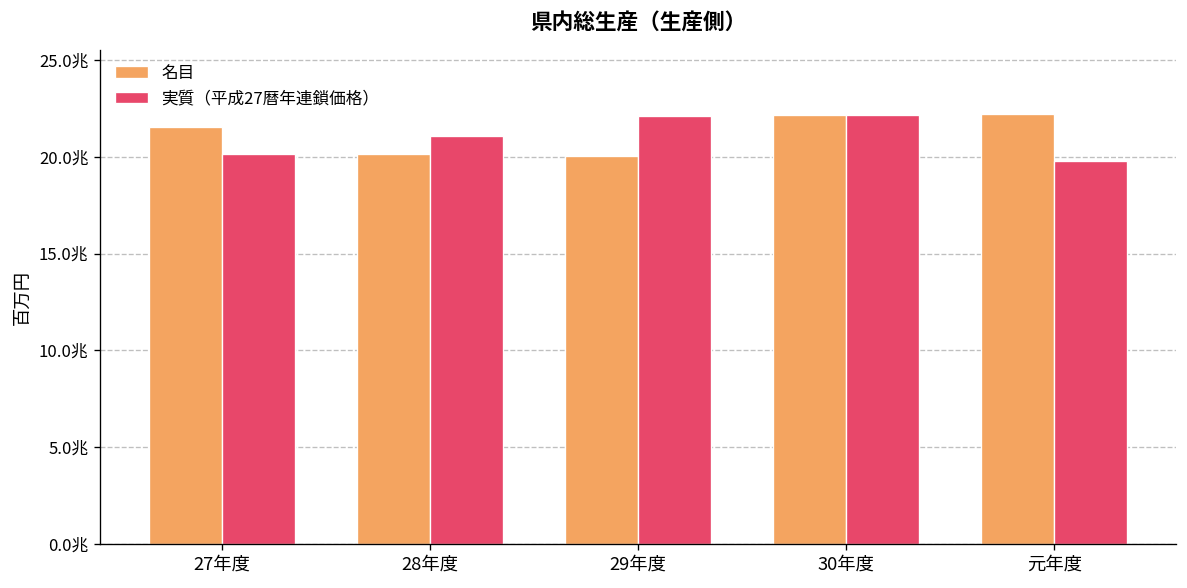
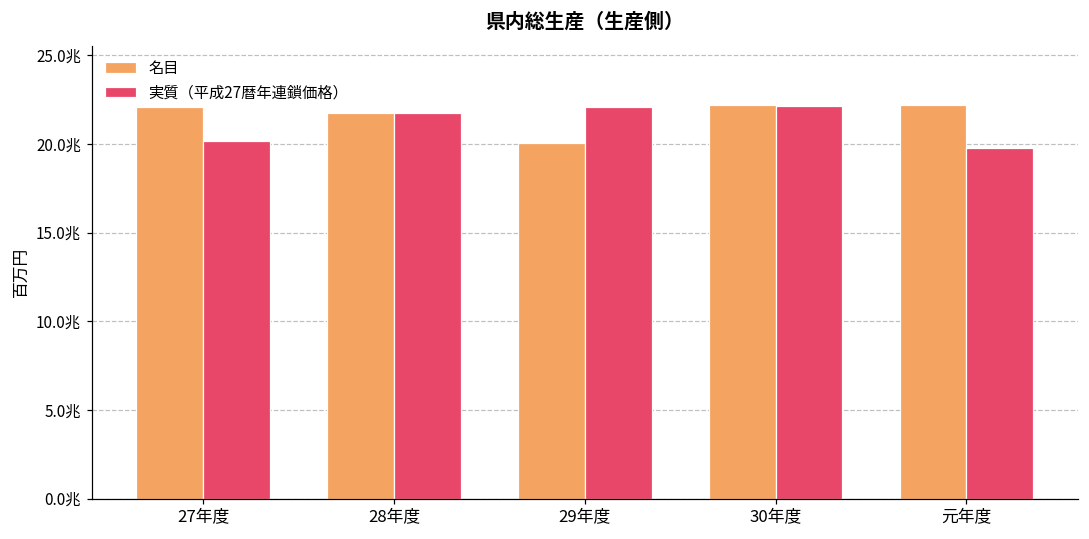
  {
    "名目": {
-     "27年度": "21.6兆",
-     "28年度": "20.1兆",
+     "27年度": "22.1兆",
+     "28年度": "21.7兆",
      "29年度": "20.0兆",
      "30年度": "22.2兆",
      "元年度": "22.2兆"
    },
    "実質（平成27暦年連鎖価格）": {
      "27年度": "20.2兆",
-     "28年度": "21.1兆",
+     "28年度": "21.7兆",
      "29年度": "22.1兆",
      "30年度": "22.2兆",
      "元年度": "19.8兆"
    }
  }
